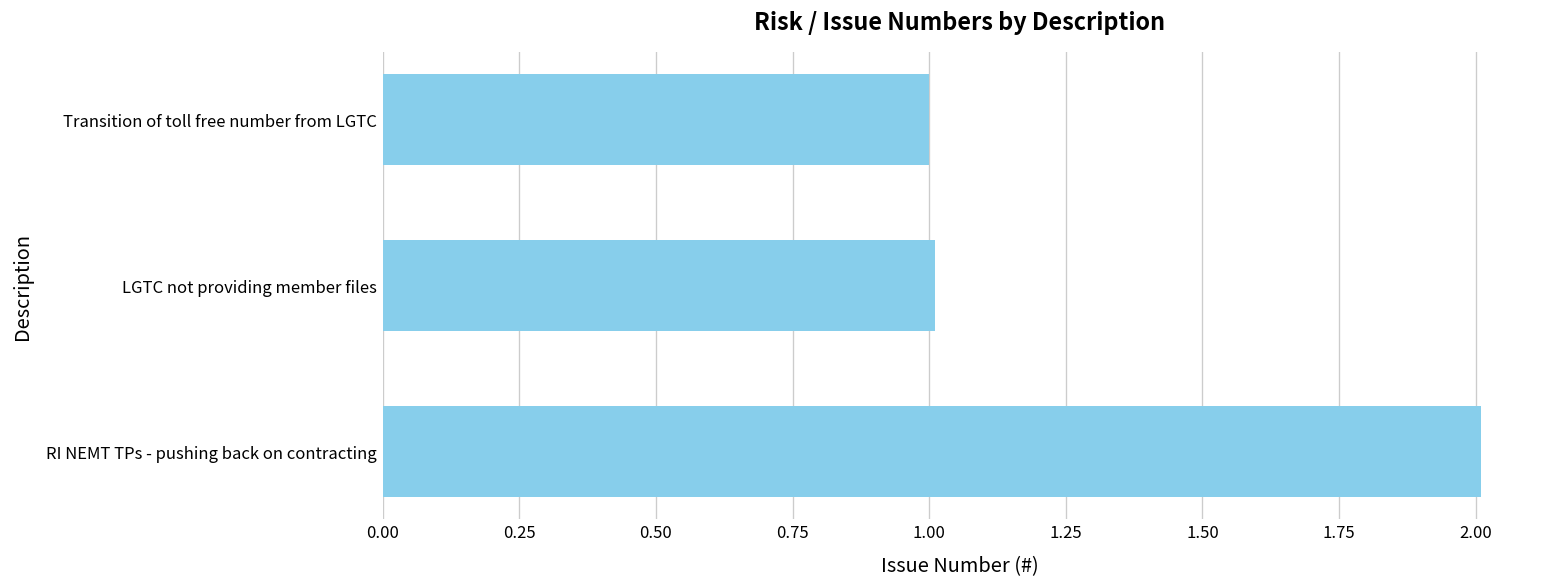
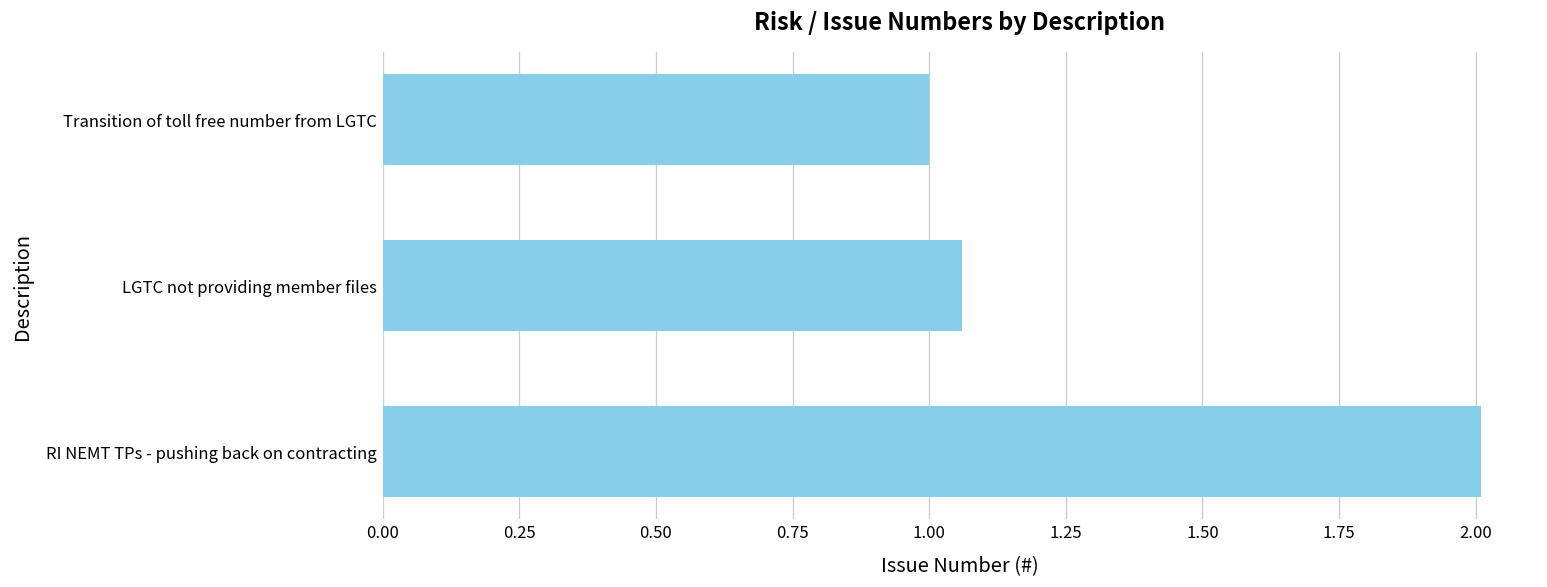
  {
    "Transition of toll free number from LGTC": 1.00,
-   "LGTC not providing member files": 1.01,
+   "LGTC not providing member files": 1.06,
    "RI NEMT TPs - pushing back on contracting": 2.01
  }
